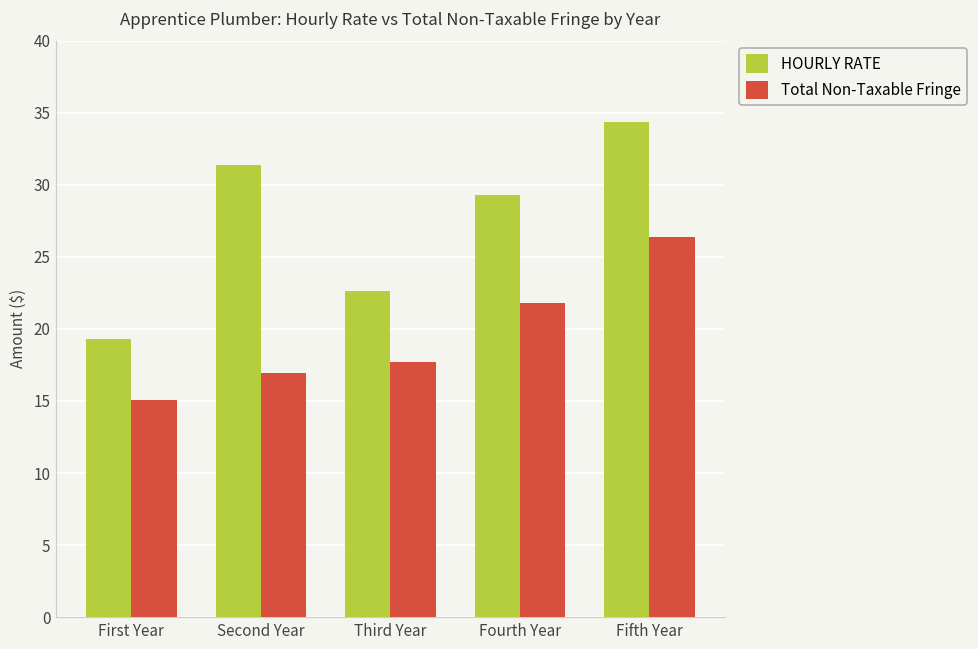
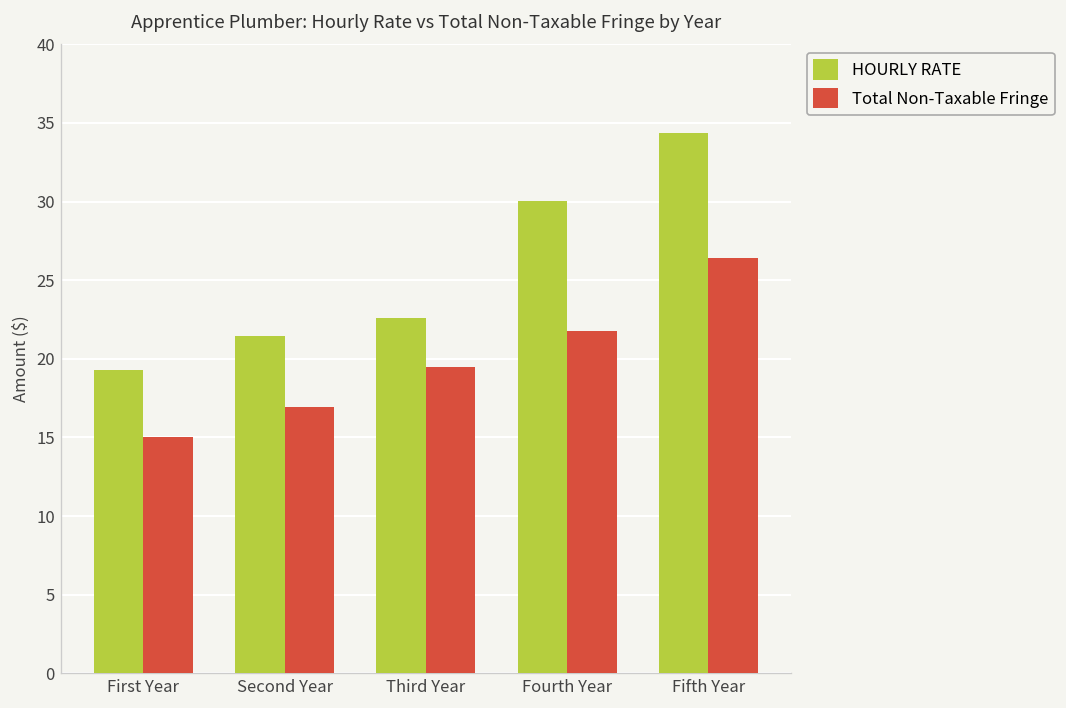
  {
    "HOURLY RATE": {
      "First Year": 19.3,
-     "Second Year": 31.4,
+     "Second Year": 21.5,
      "Third Year": 22.6,
-     "Fourth Year": 29.3,
+     "Fourth Year": 30.0,
      "Fifth Year": 34.3
    },
    "Total Non-Taxable Fringe": {
      "First Year": 15.0,
      "Second Year": 16.9,
-     "Third Year": 17.7,
+     "Third Year": 19.5,
      "Fourth Year": 21.8,
      "Fifth Year": 26.4
    }
  }
